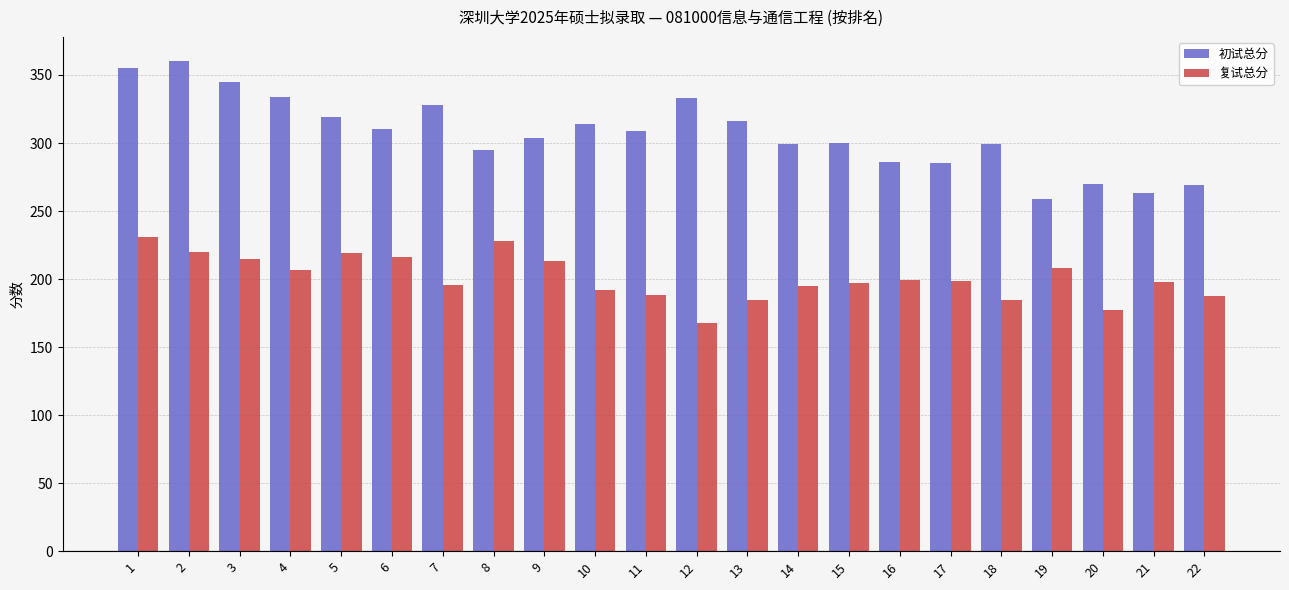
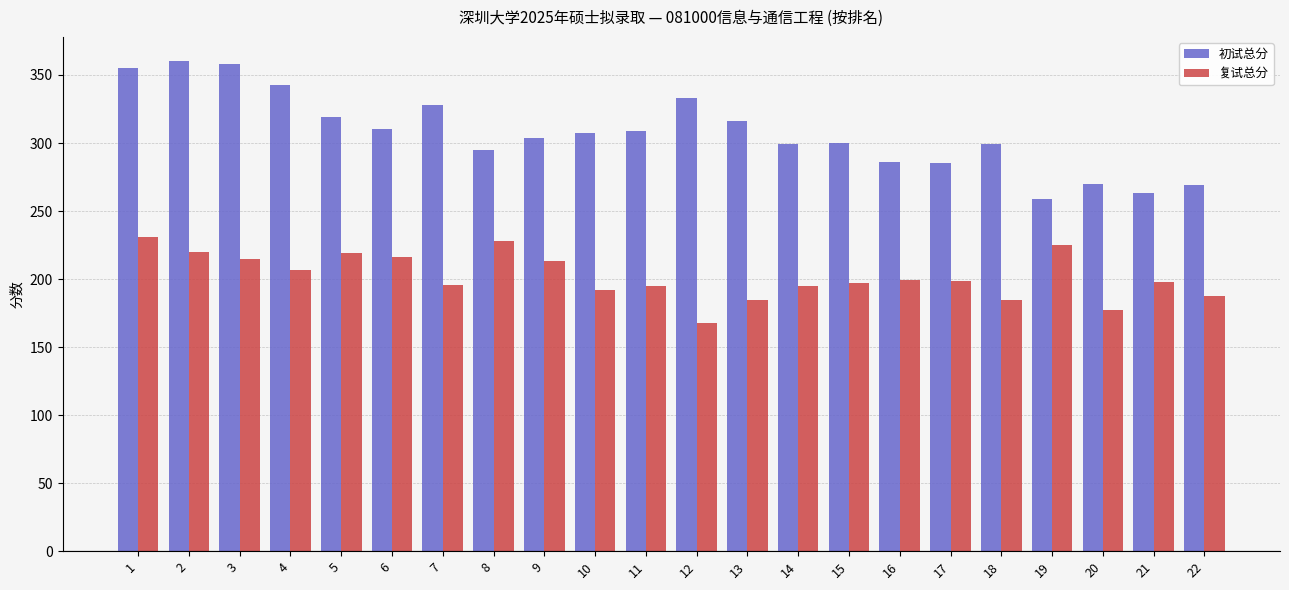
  {
    "初试总分": {
      "1": 355,
      "2": 360,
-     "3": 345,
-     "4": 334,
+     "3": 358,
+     "4": 343,
      "5": 319,
      "6": 310,
      "7": 328,
      "8": 295,
      "9": 304,
-     "10": 314,
+     "10": 307,
      "11": 309,
      "12": 333,
      "13": 316,
      "14": 299,
      "15": 300,
      "16": 286,
      "17": 285,
      "18": 299,
      "19": 259,
      "20": 270,
      "21": 263,
      "22": 269
    },
    "复试总分": {
      "1": 231,
      "2": 220,
      "3": 215,
      "4": 207,
      "5": 219,
      "6": 216,
      "7": 196,
      "8": 228,
      "9": 213,
      "10": 192,
-     "11": 188,
+     "11": 195,
      "12": 168,
      "13": 185,
      "14": 195,
      "15": 197,
      "16": 199,
      "17": 199,
      "18": 184,
-     "19": 208,
+     "19": 225,
      "20": 177,
      "21": 198,
      "22": 188
    }
  }
